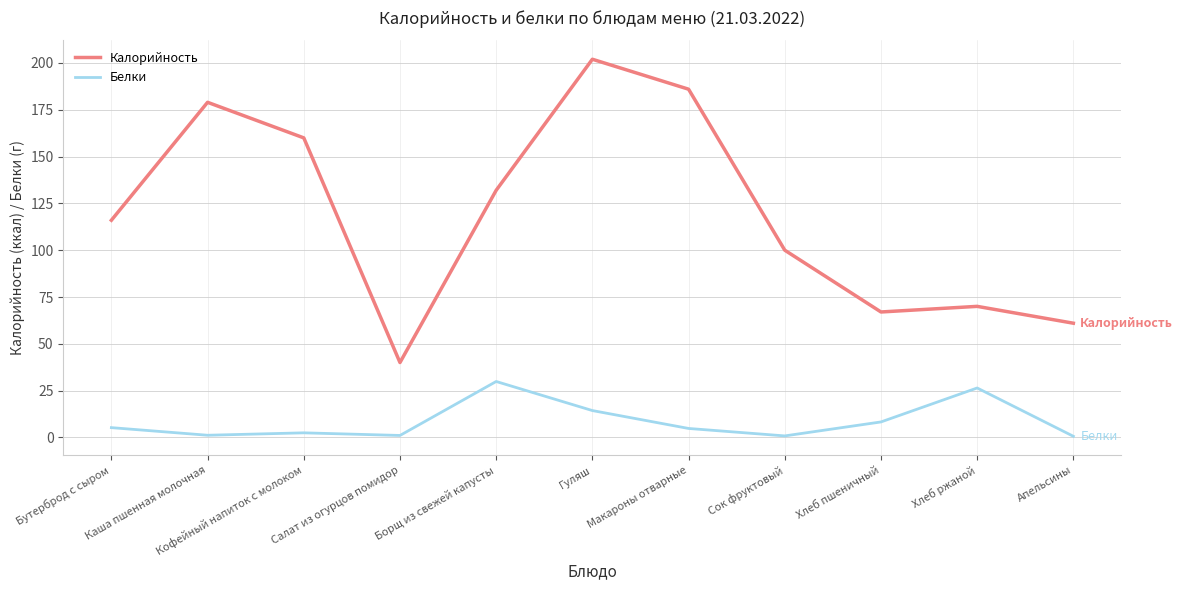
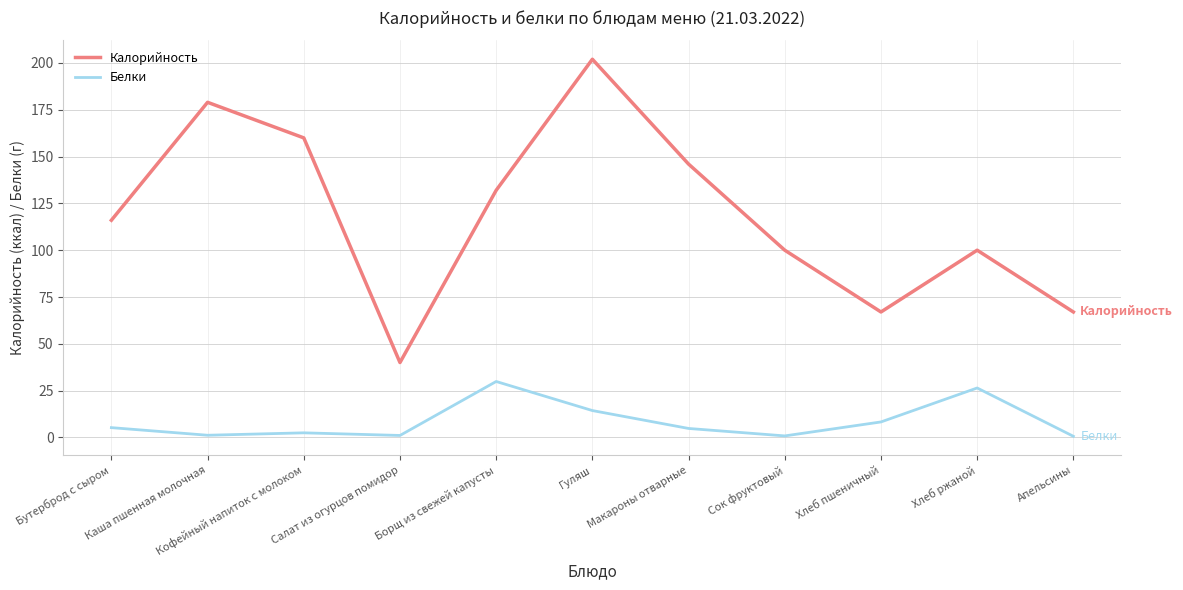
  {
    "Калорийность": {
      "Бутерброд с сыром": 116,
      "Каша пшенная молочная": 179,
      "Кофейный напиток с молоком": 160,
      "Салат из огурцов помидор": 40,
      "Борщ из свежей капусты": 132,
      "Гуляш": 202,
-     "Макароны отварные": 186,
+     "Макароны отварные": 146,
      "Сок фруктовый": 100,
      "Хлеб пшеничный": 67,
-     "Хлеб ржаной": 70,
-     "Апельсины": 61
+     "Хлеб ржаной": 100,
+     "Апельсины": 67
    },
    "Белки": {
      "Бутерброд с сыром": 5,
      "Каша пшенная молочная": 1,
      "Кофейный напиток с молоком": 2,
      "Салат из огурцов помидор": 1,
      "Борщ из свежей капусты": 30,
      "Гуляш": 14,
      "Макароны отварные": 5,
      "Сок фруктовый": 1,
      "Хлеб пшеничный": 8,
      "Хлеб ржаной": 26,
      "Апельсины": 1
    }
  }
